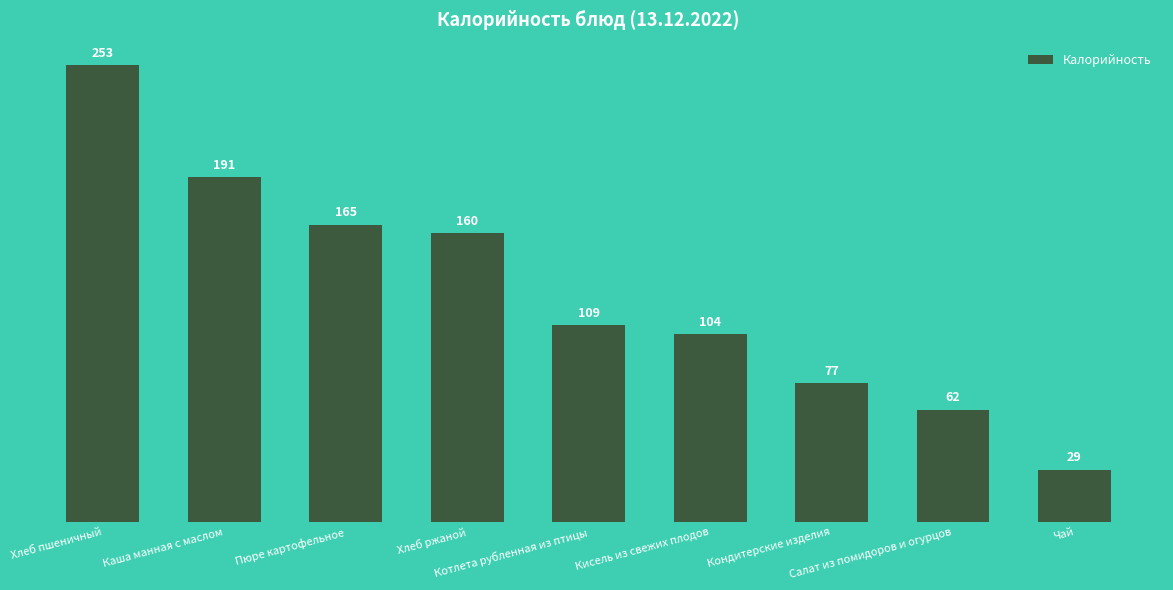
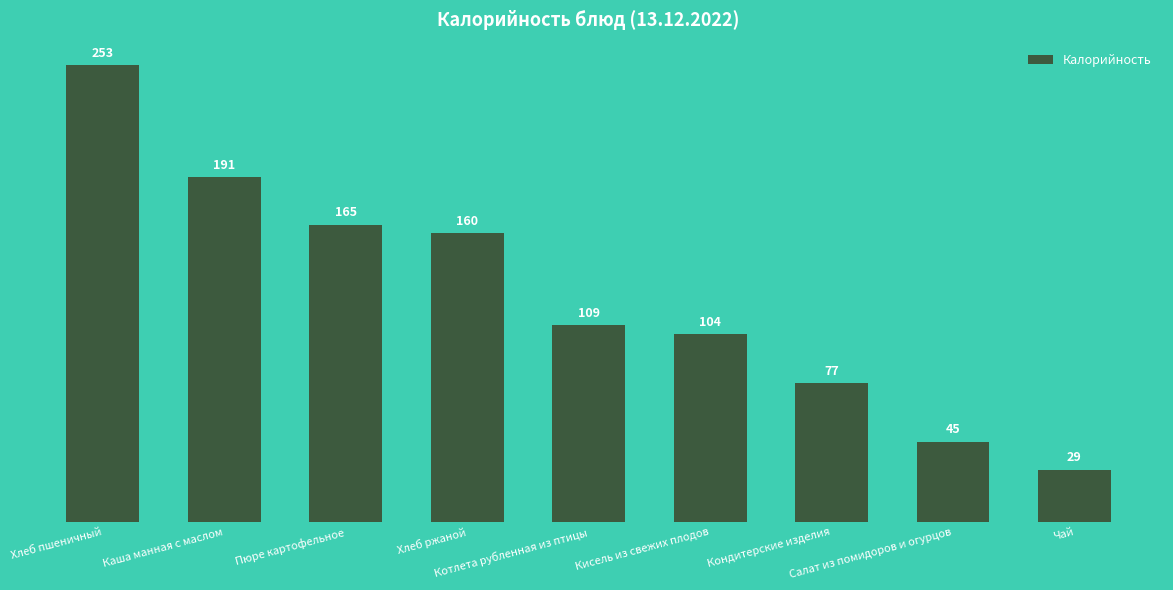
  {
    "Хлеб пшеничный": 253,
    "Каша манная с маслом": 191,
    "Пюре картофельное": 165,
    "Хлеб ржаной": 160,
    "Котлета рубленная из птицы": 109,
    "Кисель из свежих плодов": 104,
    "Кондитерские изделия": 77,
-   "Салат из помидоров и огурцов": 62,
+   "Салат из помидоров и огурцов": 45,
    "Чай": 29
  }
